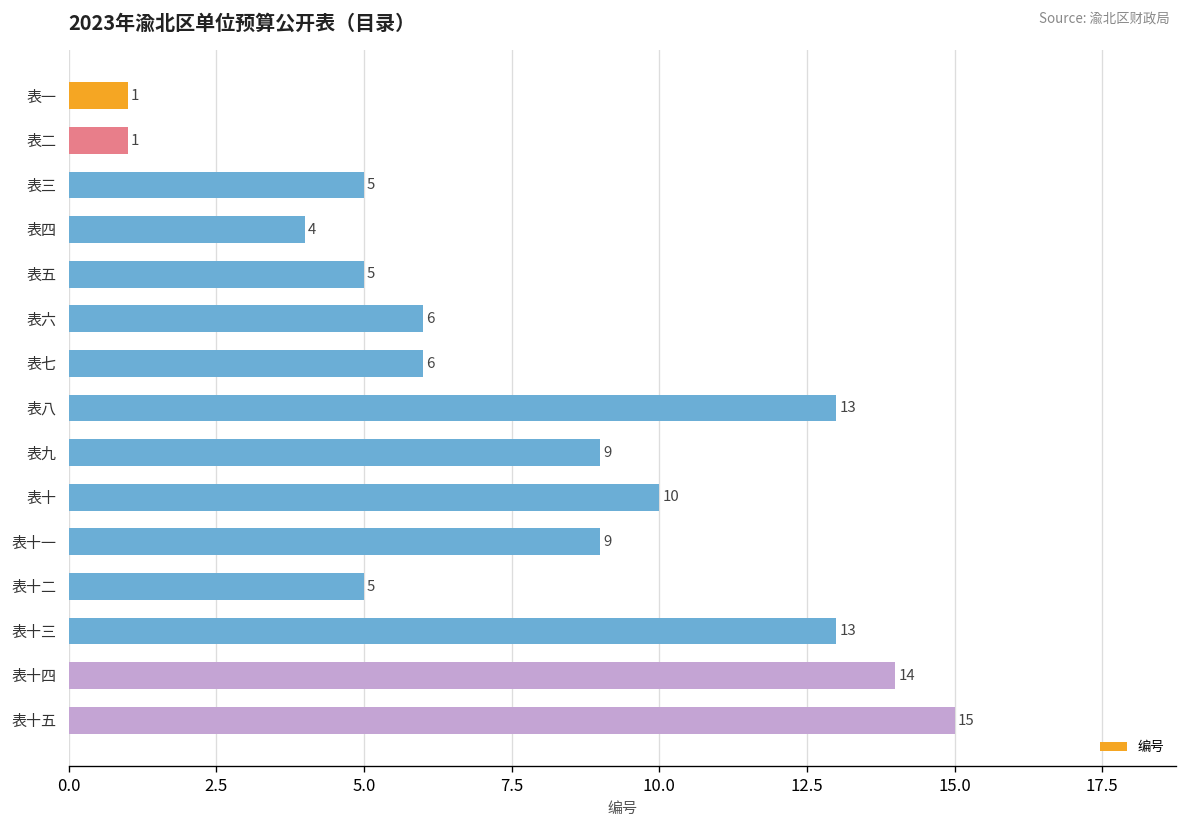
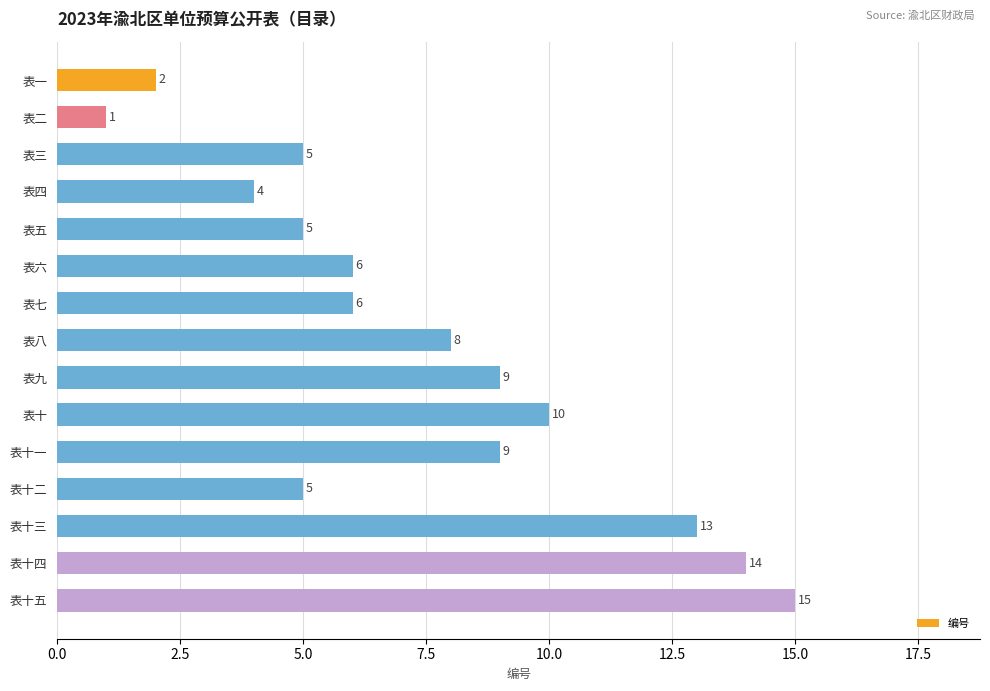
  {
-   "表一": 1,
+   "表一": 2,
    "表二": 1,
    "表三": 5,
    "表四": 4,
    "表五": 5,
    "表六": 6,
    "表七": 6,
-   "表八": 13,
+   "表八": 8,
    "表九": 9,
    "表十": 10,
    "表十一": 9,
    "表十二": 5,
    "表十三": 13,
    "表十四": 14,
    "表十五": 15
  }
